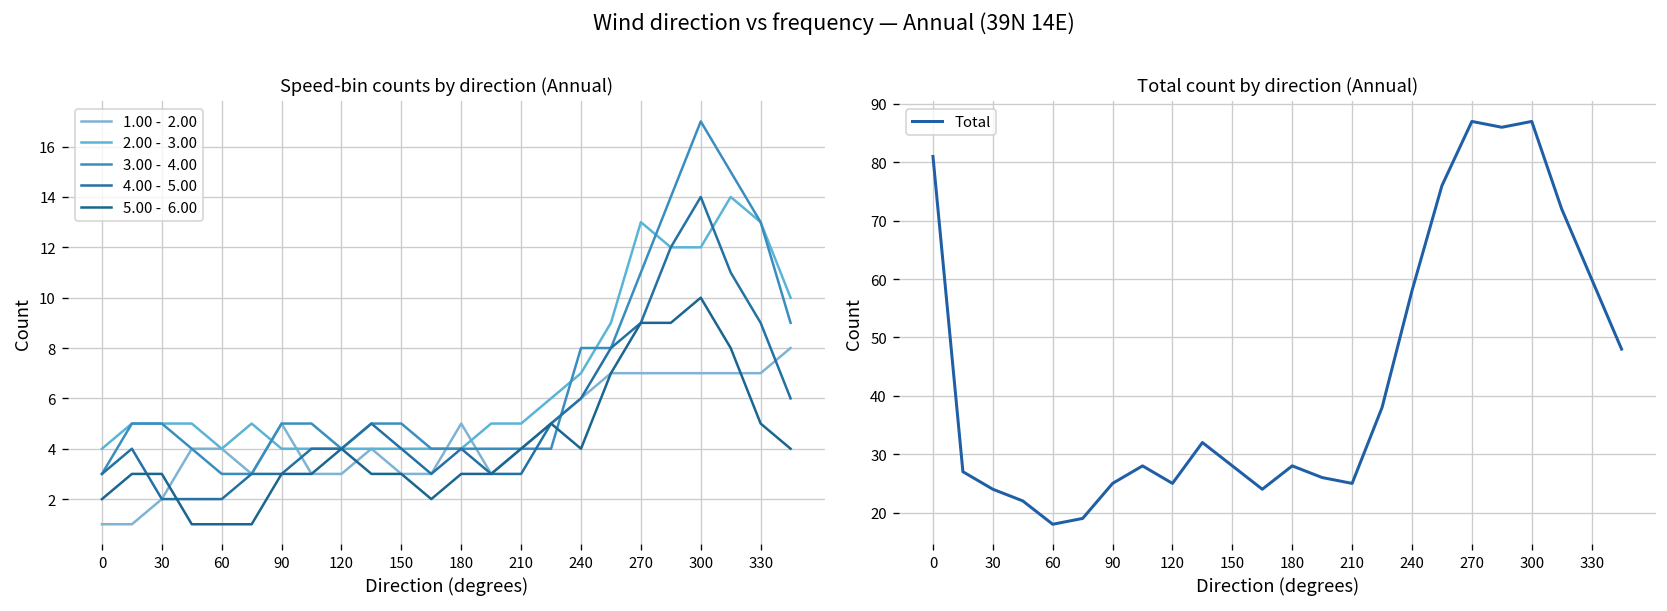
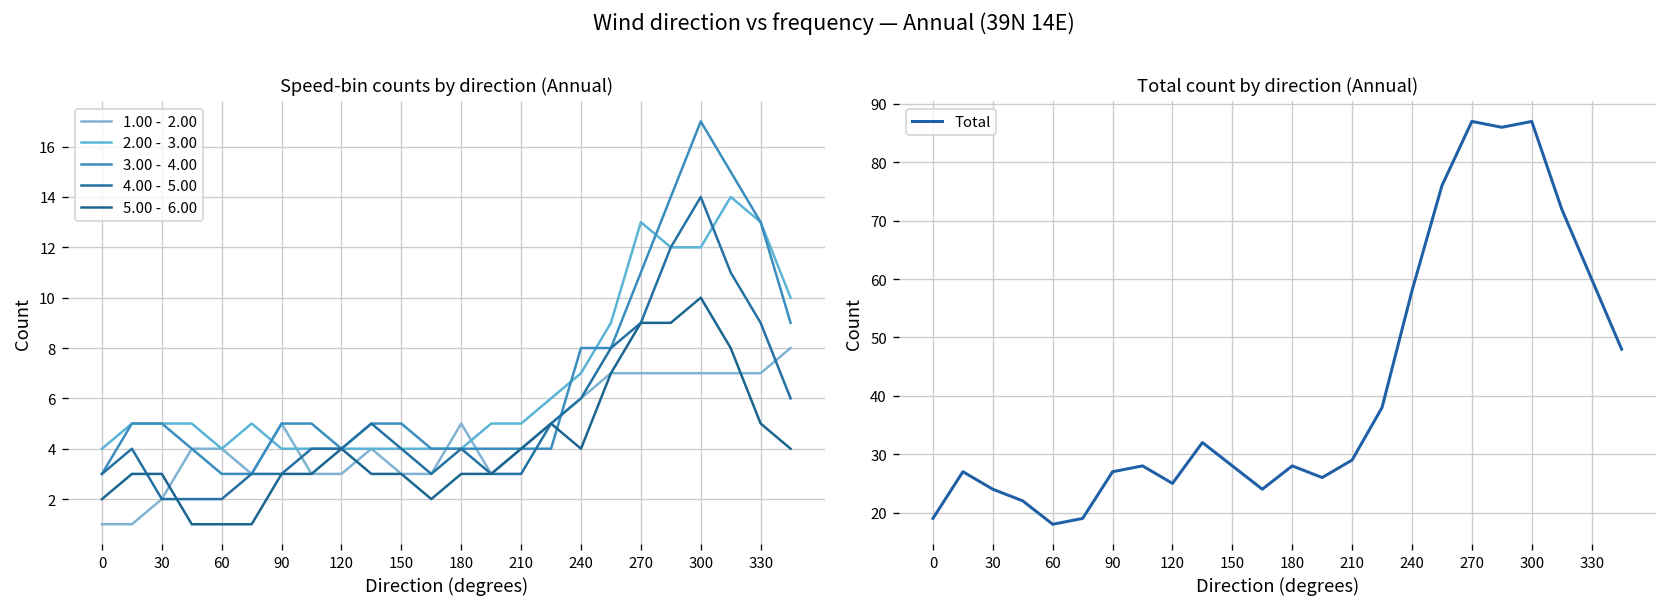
  {
    "Total count by direction (Annual)": {
-     "0": 81,
+     "0": 19,
      "30": 24,
      "60": 18,
-     "90": 25,
+     "90": 27,
      "120": 25,
      "150": 28,
      "180": 28,
-     "210": 25,
+     "210": 29,
      "240": 58,
      "270": 87,
      "300": 87,
      "330": 60
    }
  }
